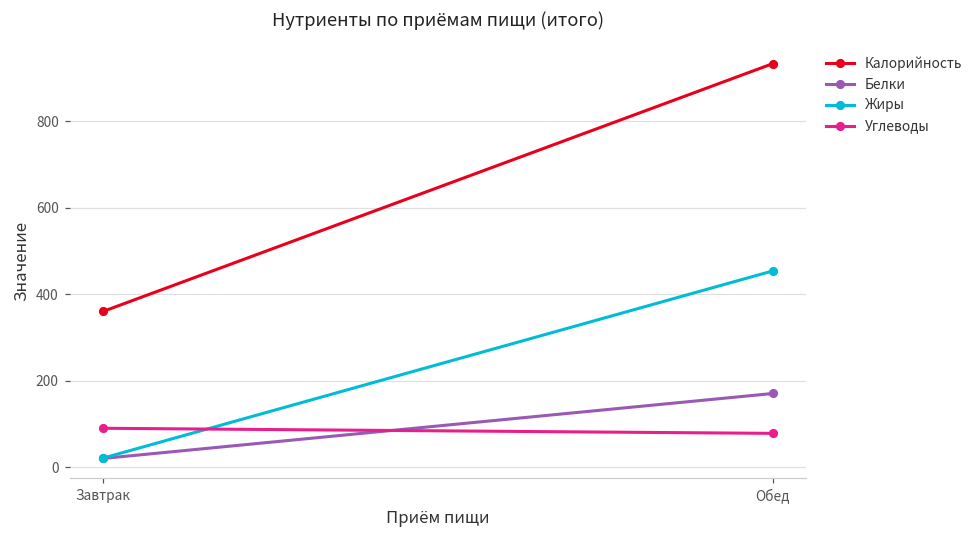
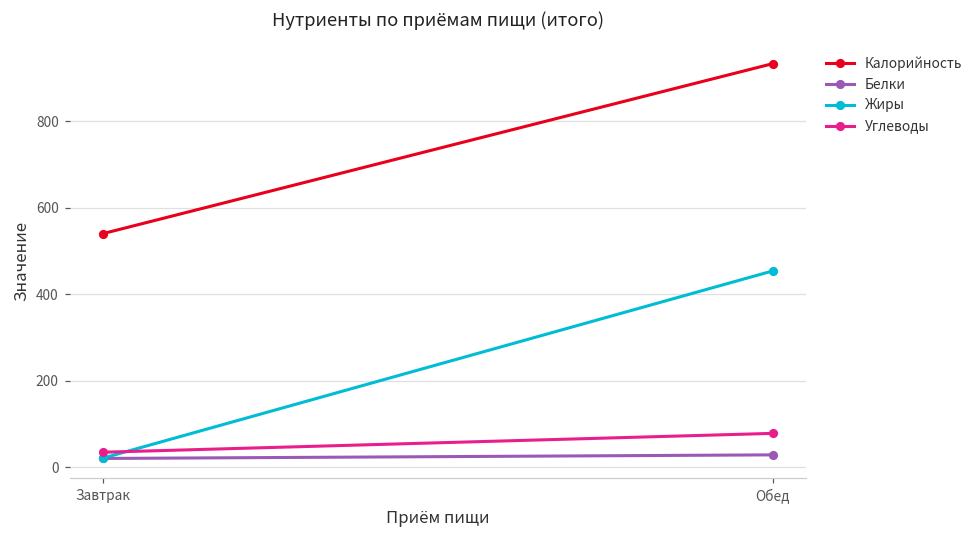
  {
    "Калорийность": {
-     "Завтрак": 360,
+     "Завтрак": 540,
      "Обед": 930
    },
    "Белки": {
-     "Обед": 170
+     "Обед": 30
    },
    "Жиры": {
      "Обед": 450
    },
    "Углеводы": {
-     "Завтрак": 90,
+     "Завтрак": 30,
      "Обед": 80
    }
  }
